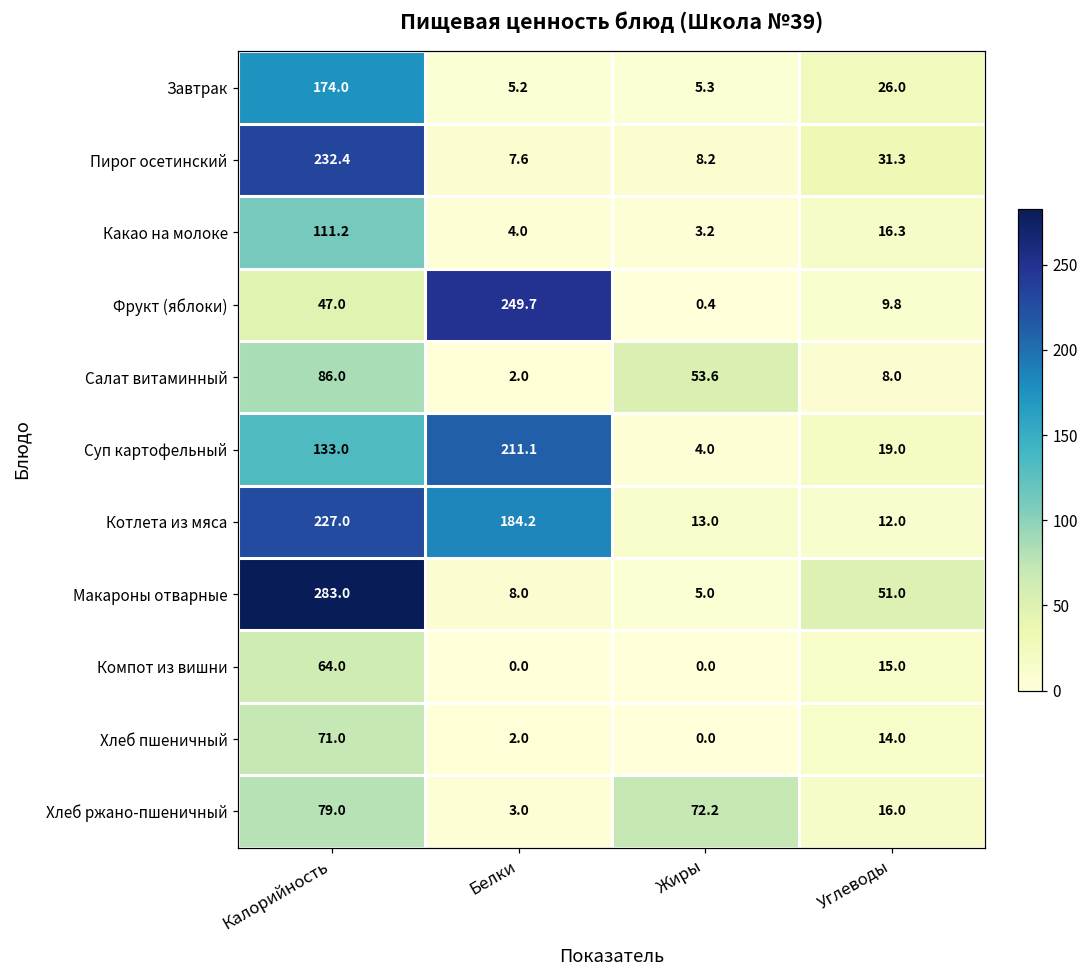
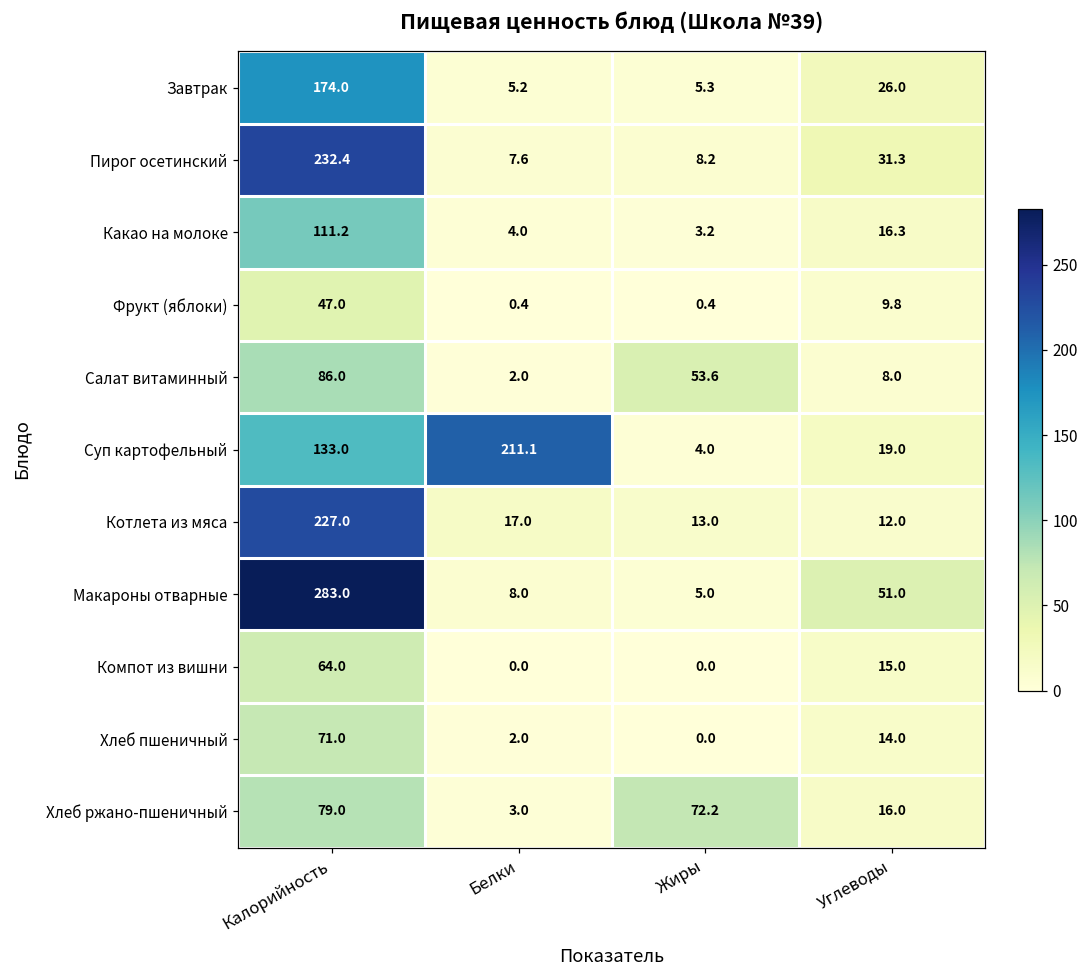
  {
    "Завтрак": {
      "Калорийность": 174.0,
      "Белки": 5.2,
      "Жиры": 5.3,
      "Углеводы": 26.0
    },
    "Пирог осетинский": {
      "Калорийность": 232.4,
      "Белки": 7.6,
      "Жиры": 8.2,
      "Углеводы": 31.3
    },
    "Какао на молоке": {
      "Калорийность": 111.2,
      "Белки": 4.0,
      "Жиры": 3.2,
      "Углеводы": 16.3
    },
    "Фрукт (яблоки)": {
      "Калорийность": 47.0,
-     "Белки": 249.7,
+     "Белки": 0.4,
      "Жиры": 0.4,
      "Углеводы": 9.8
    },
    "Салат витаминный": {
      "Калорийность": 86.0,
      "Белки": 2.0,
      "Жиры": 53.6,
      "Углеводы": 8.0
    },
    "Суп картофельный": {
      "Калорийность": 133.0,
      "Белки": 211.1,
      "Жиры": 4.0,
      "Углеводы": 19.0
    },
    "Котлета из мяса": {
      "Калорийность": 227.0,
-     "Белки": 184.2,
+     "Белки": 17.0,
      "Жиры": 13.0,
      "Углеводы": 12.0
    },
    "Макароны отварные": {
      "Калорийность": 283.0,
      "Белки": 8.0,
      "Жиры": 5.0,
      "Углеводы": 51.0
    },
    "Компот из вишни": {
      "Калорийность": 64.0,
      "Белки": 0.0,
      "Жиры": 0.0,
      "Углеводы": 15.0
    },
    "Хлеб пшеничный": {
      "Калорийность": 71.0,
      "Белки": 2.0,
      "Жиры": 0.0,
      "Углеводы": 14.0
    },
    "Хлеб ржано-пшеничный": {
      "Калорийность": 79.0,
      "Белки": 3.0,
      "Жиры": 72.2,
      "Углеводы": 16.0
    }
  }
